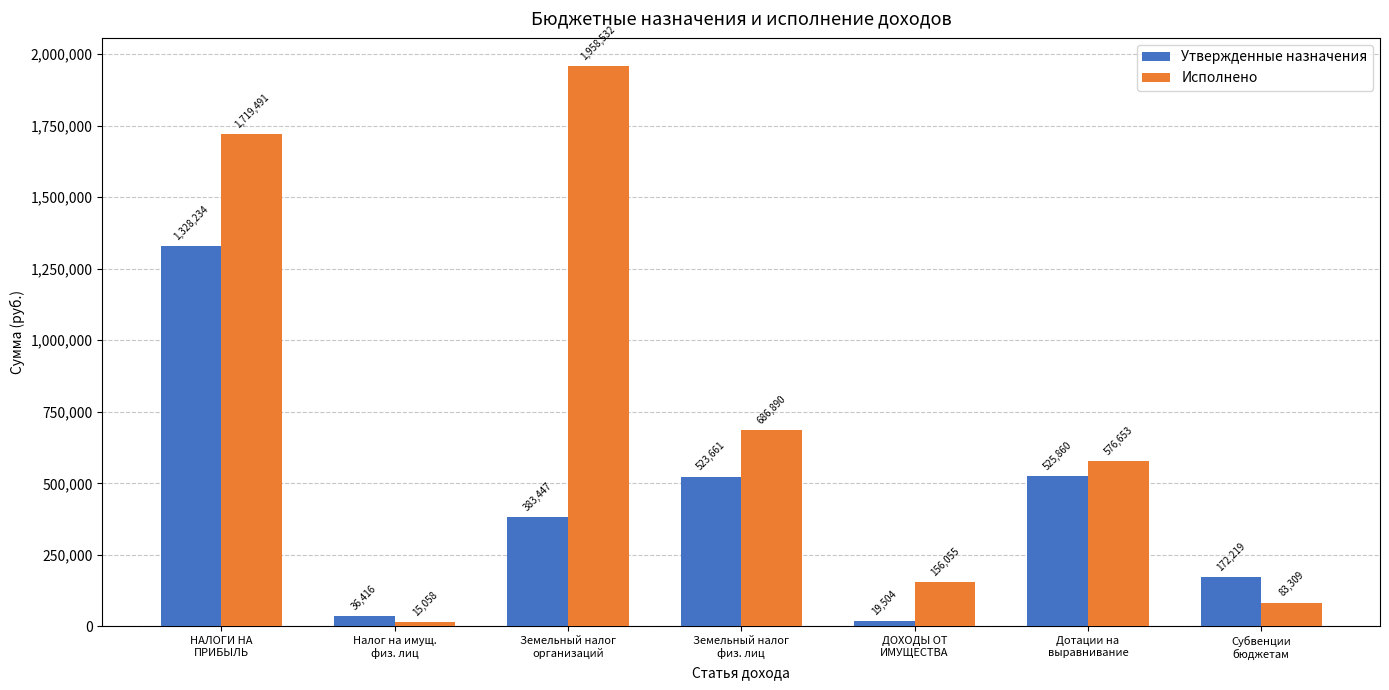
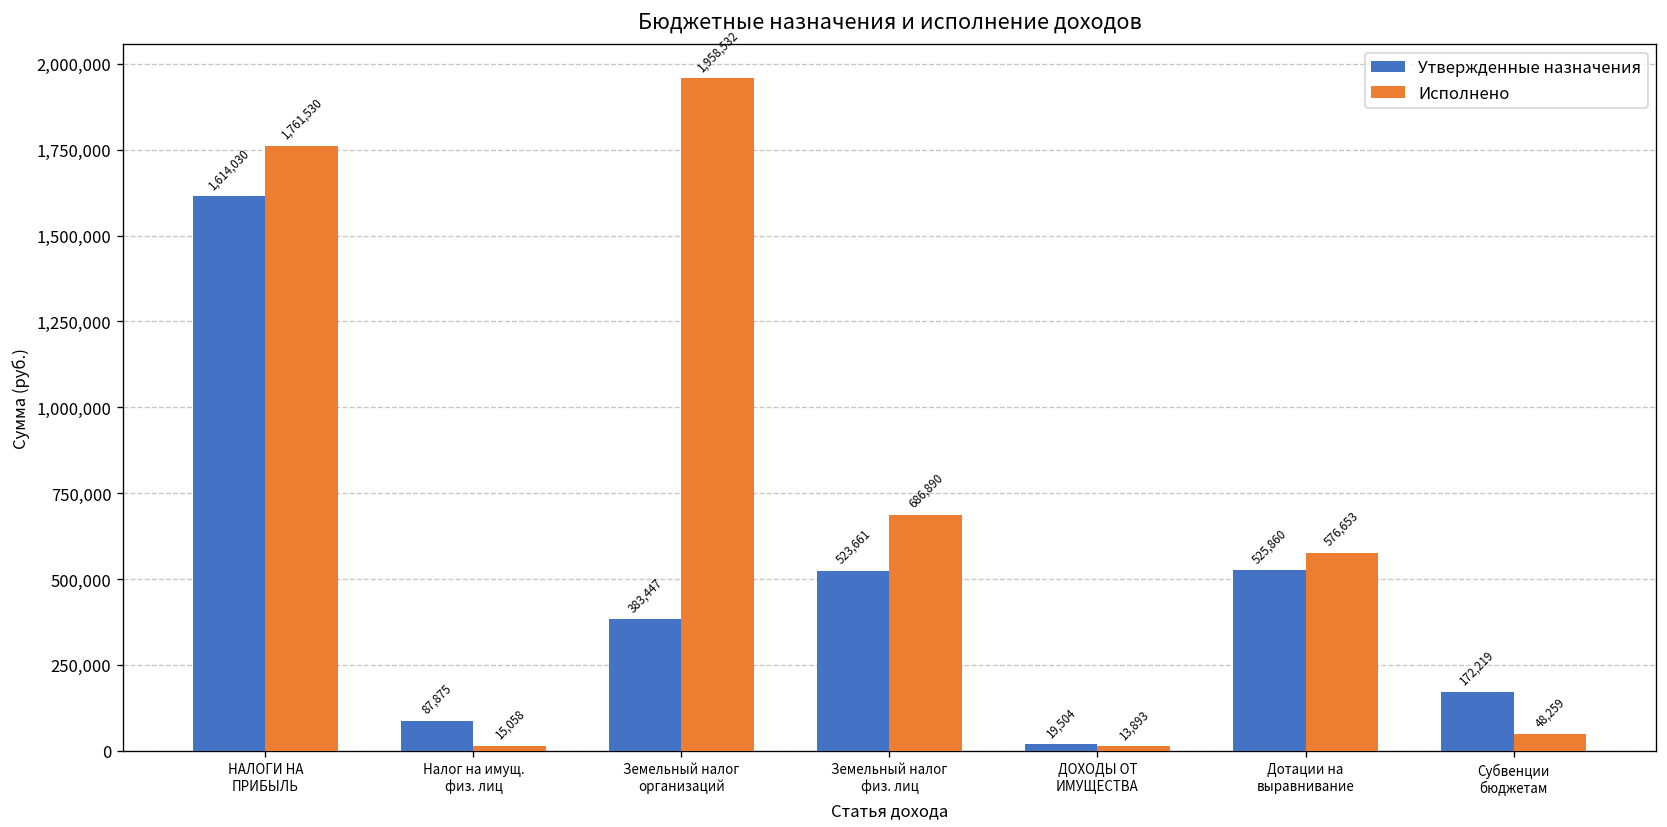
  {
    "Утвержденные назначения": {
-     "НАЛОГИ НА ПРИБЫЛЬ": "1,328,234",
-     "Налог на имущ. физ. лиц": "36,416",
+     "НАЛОГИ НА ПРИБЫЛЬ": "1,614,030",
+     "Налог на имущ. физ. лиц": "87,875",
      "Земельный налог организаций": "383,447",
      "Земельный налог физ. лиц": "523,661",
      "ДОХОДЫ ОТ ИМУЩЕСТВА": "19,504",
      "Дотации на выравнивание": "525,860",
      "Субвенции бюджетам": "172,219"
    },
    "Исполнено": {
-     "НАЛОГИ НА ПРИБЫЛЬ": "1,719,491",
+     "НАЛОГИ НА ПРИБЫЛЬ": "1,761,530",
      "Налог на имущ. физ. лиц": "15,058",
      "Земельный налог организаций": "1,958,532",
      "Земельный налог физ. лиц": "686,890",
-     "ДОХОДЫ ОТ ИМУЩЕСТВА": "156,055",
+     "ДОХОДЫ ОТ ИМУЩЕСТВА": "13,893",
      "Дотации на выравнивание": "576,653",
-     "Субвенции бюджетам": "83,309"
+     "Субвенции бюджетам": "48,259"
    }
  }
